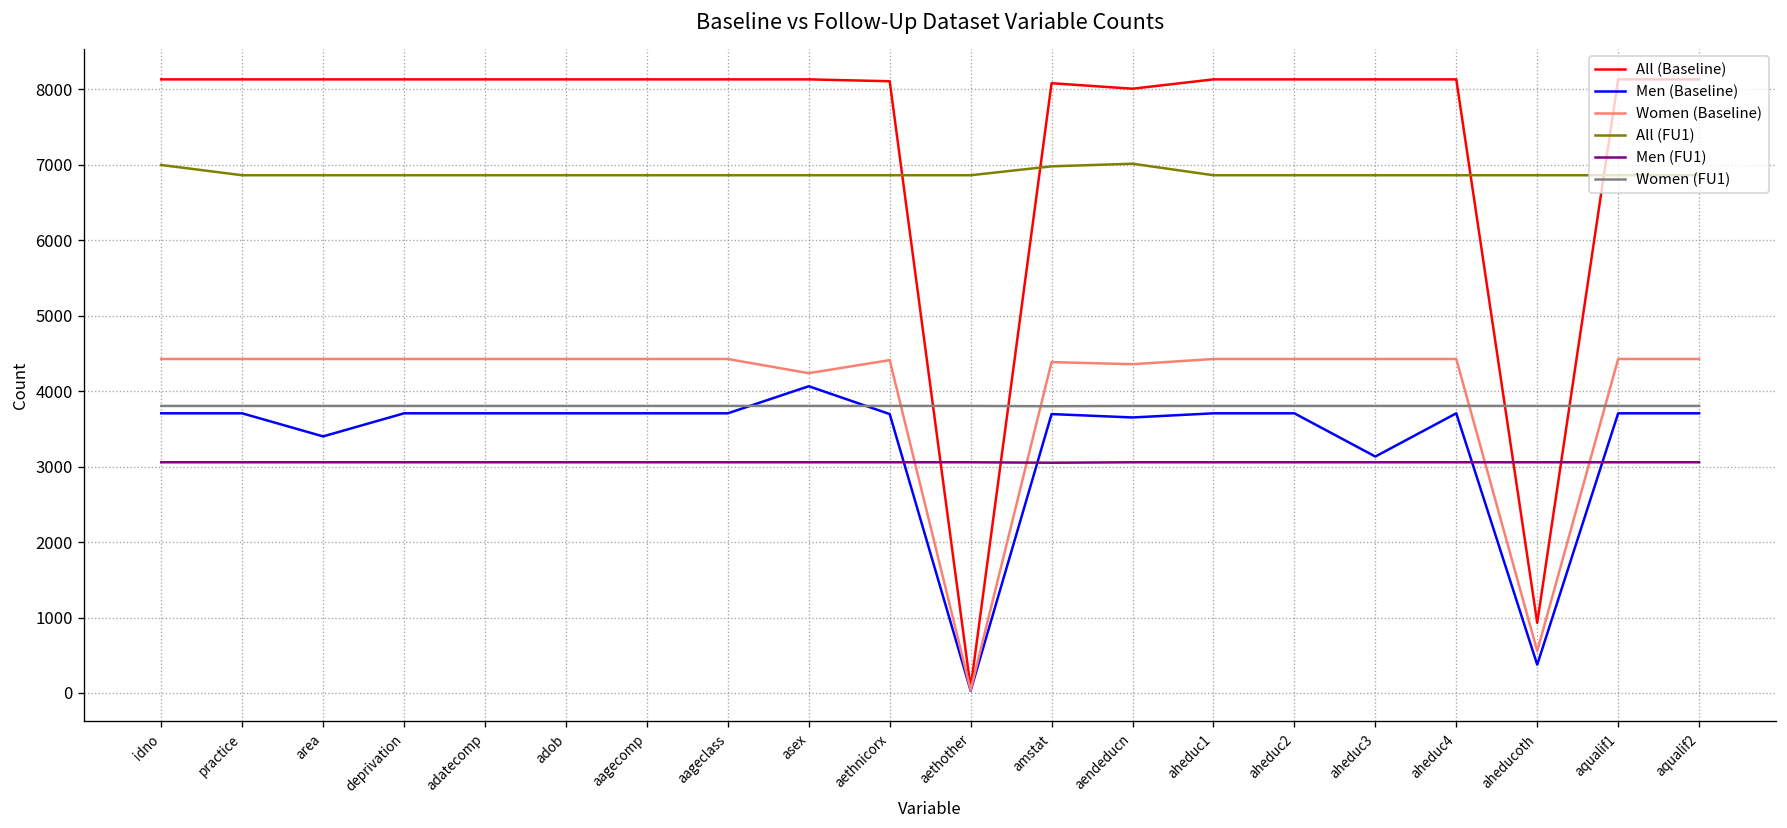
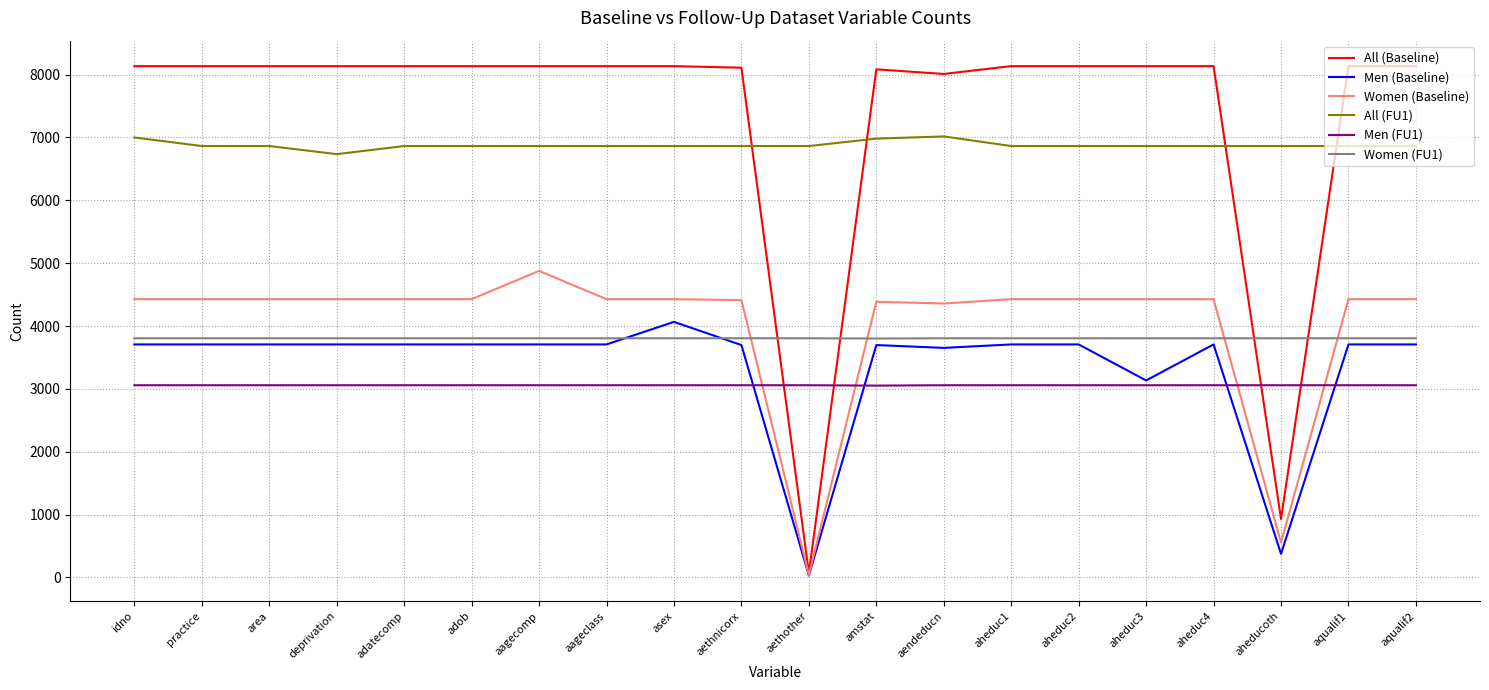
  {
    "All (Baseline)": {
      "idno": 8100,
      "practice": 8100,
      "area": 8100,
      "deprivation": 8100,
      "adatecomp": 8100,
      "adob": 8100,
      "aagecomp": 8100,
      "aageclass": 8100,
      "asex": 8100,
      "aethnicorx": 8100,
      "amstat": 8100,
      "aendeducn": 8000,
      "aheduc1": 8100,
      "aheduc2": 8100,
      "aheduc3": 8100,
      "aheduc4": 8100,
      "aheducoth": 900
    },
    "Men (Baseline)": {
      "idno": 3700,
      "practice": 3700,
-     "area": 3400,
+     "area": 3700,
      "deprivation": 3700,
      "adatecomp": 3700,
      "adob": 3700,
      "aagecomp": 3700,
      "aageclass": 3700,
      "asex": 4100,
      "aethnicorx": 3700,
      "amstat": 3700,
      "aendeducn": 3700,
      "aheduc1": 3700,
      "aheduc2": 3700,
      "aheduc3": 3100,
      "aheduc4": 3700,
      "aheducoth": 400,
      "aqualif1": 3700,
      "aqualif2": 3700
    },
    "Women (Baseline)": {
      "idno": 4400,
      "practice": 4400,
      "area": 4400,
      "deprivation": 4400,
      "adatecomp": 4400,
      "adob": 4400,
-     "aagecomp": 4400,
+     "aagecomp": 4900,
      "aageclass": 4400,
-     "asex": 4200,
+     "asex": 4400,
      "aethnicorx": 4400,
      "amstat": 4400,
      "aendeducn": 4400,
      "aheduc1": 4400,
      "aheduc2": 4400,
      "aheduc3": 4400,
      "aheduc4": 4400,
      "aheducoth": 600,
      "aqualif1": 4400,
      "aqualif2": 4400
    },
    "All (FU1)": {
      "idno": 7000,
      "practice": 6900,
      "area": 6900,
-     "deprivation": 6900,
+     "deprivation": 6700,
      "adatecomp": 6900,
      "adob": 6900,
      "aagecomp": 6900,
      "aageclass": 6900,
      "asex": 6900,
      "aethnicorx": 6900,
      "aethother": 6900,
      "amstat": 7000,
      "aendeducn": 7000,
      "aheduc1": 6900,
      "aheduc2": 6900,
      "aheduc3": 6900,
      "aheduc4": 6900,
      "aheducoth": 6900
    },
    "Men (FU1)": {
      "idno": 3100,
      "practice": 3100,
      "area": 3100,
      "deprivation": 3100,
      "adatecomp": 3100,
      "adob": 3100,
      "aagecomp": 3100,
      "aageclass": 3100,
      "asex": 3100,
      "aethnicorx": 3100,
      "aethother": 3100,
      "amstat": 3100,
      "aendeducn": 3100,
      "aheduc1": 3100,
      "aheduc2": 3100,
      "aheduc3": 3100,
      "aheduc4": 3100,
      "aheducoth": 3100,
      "aqualif1": 3100,
      "aqualif2": 3100
    },
    "Women (FU1)": {
      "idno": 3800,
      "practice": 3800,
      "area": 3800,
      "deprivation": 3800,
      "adatecomp": 3800,
      "adob": 3800,
      "aagecomp": 3800,
      "aageclass": 3800,
      "asex": 3800,
      "aethnicorx": 3800,
      "aethother": 3800,
      "amstat": 3800,
      "aendeducn": 3800,
      "aheduc1": 3800,
      "aheduc2": 3800,
      "aheduc3": 3800,
      "aheduc4": 3800,
      "aheducoth": 3800,
      "aqualif1": 3800,
      "aqualif2": 3800
    }
  }
